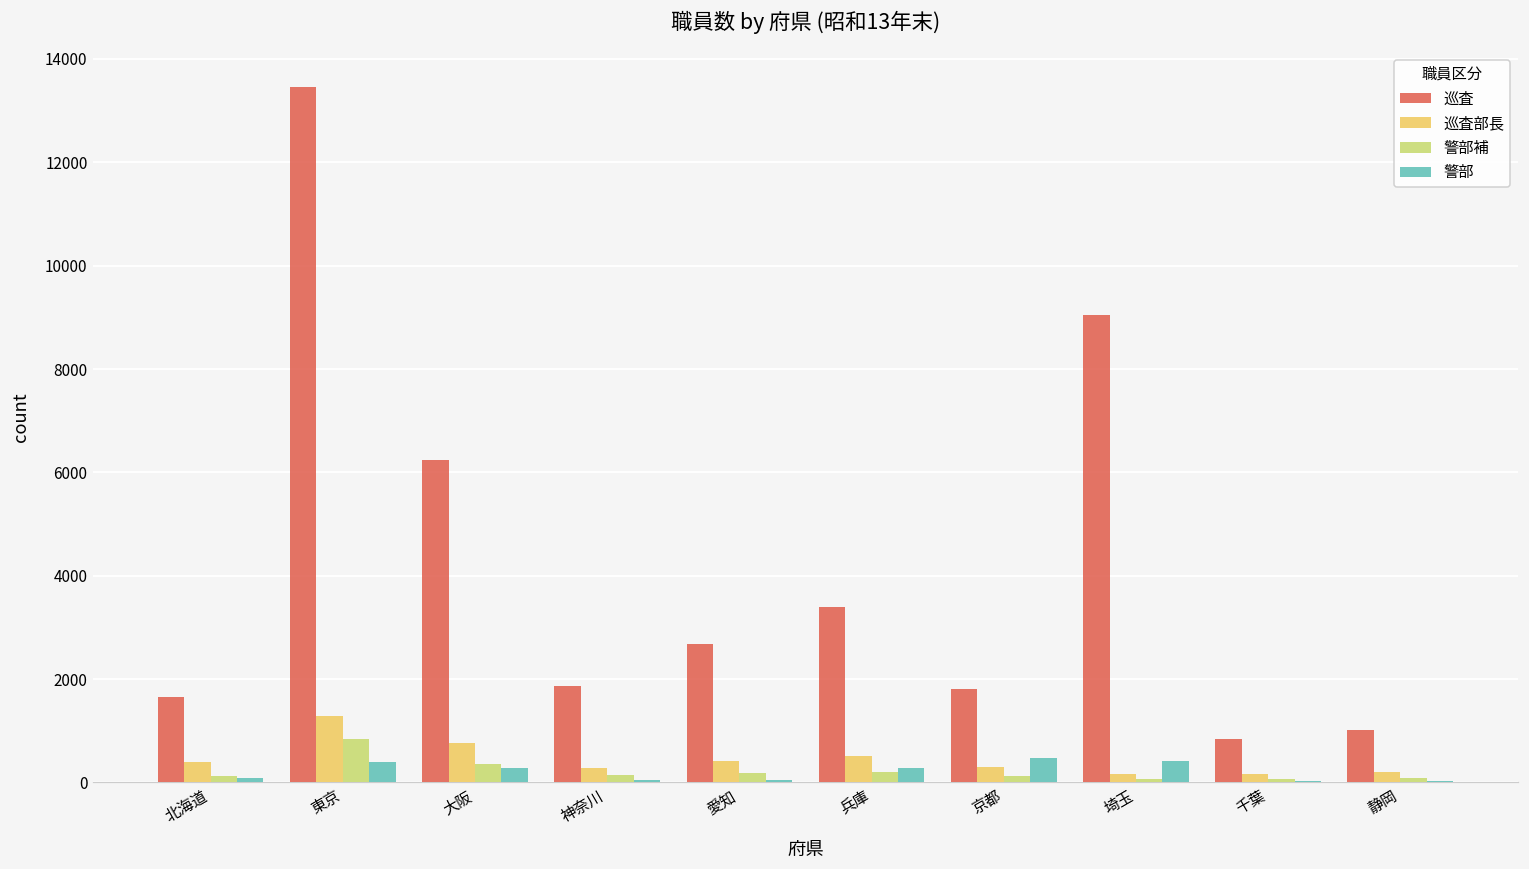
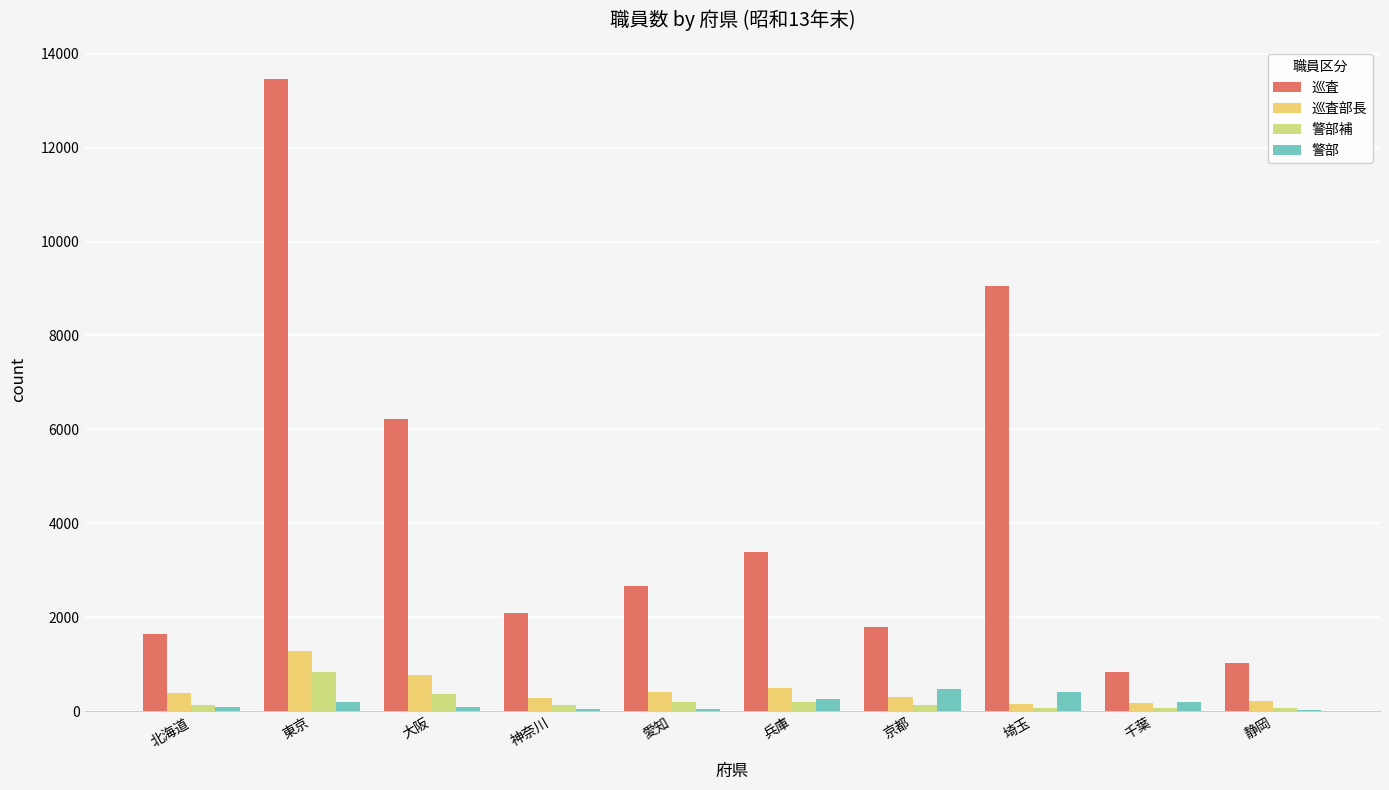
  {
    "巡査": {
      "北海道": 1700,
      "東京": 13500,
      "大阪": 6200,
-     "神奈川": 1900,
+     "神奈川": 2100,
      "愛知": 2700,
      "兵庫": 3400,
      "京都": 1800,
      "埼玉": 9100,
      "千葉": 800,
      "静岡": 1000
    },
    "警部": {
      "北海道": 100,
-     "東京": 400,
-     "大阪": 300,
+     "東京": 200,
+     "大阪": 100,
      "神奈川": 100,
      "兵庫": 300,
      "京都": 500,
      "埼玉": 400,
-     "千葉": 0
+     "千葉": 200
    }
  }
